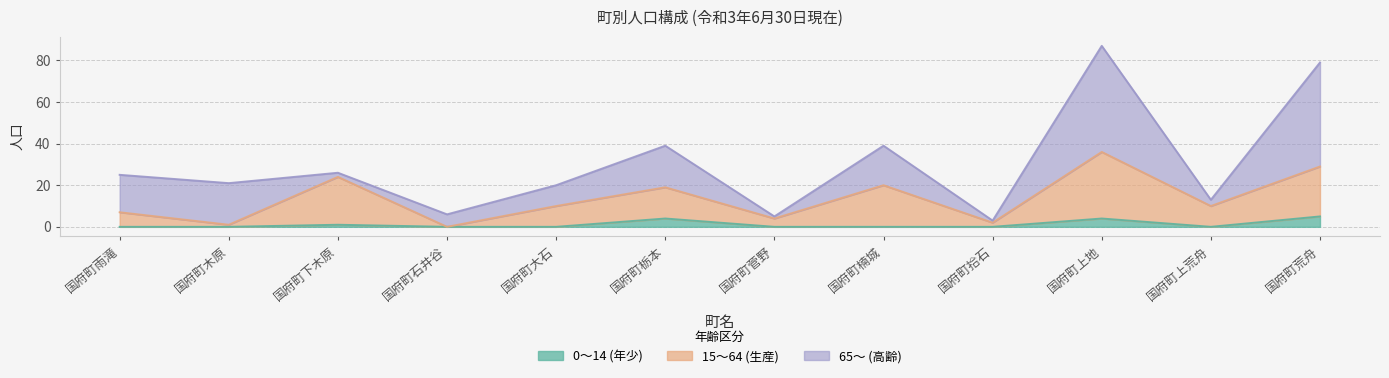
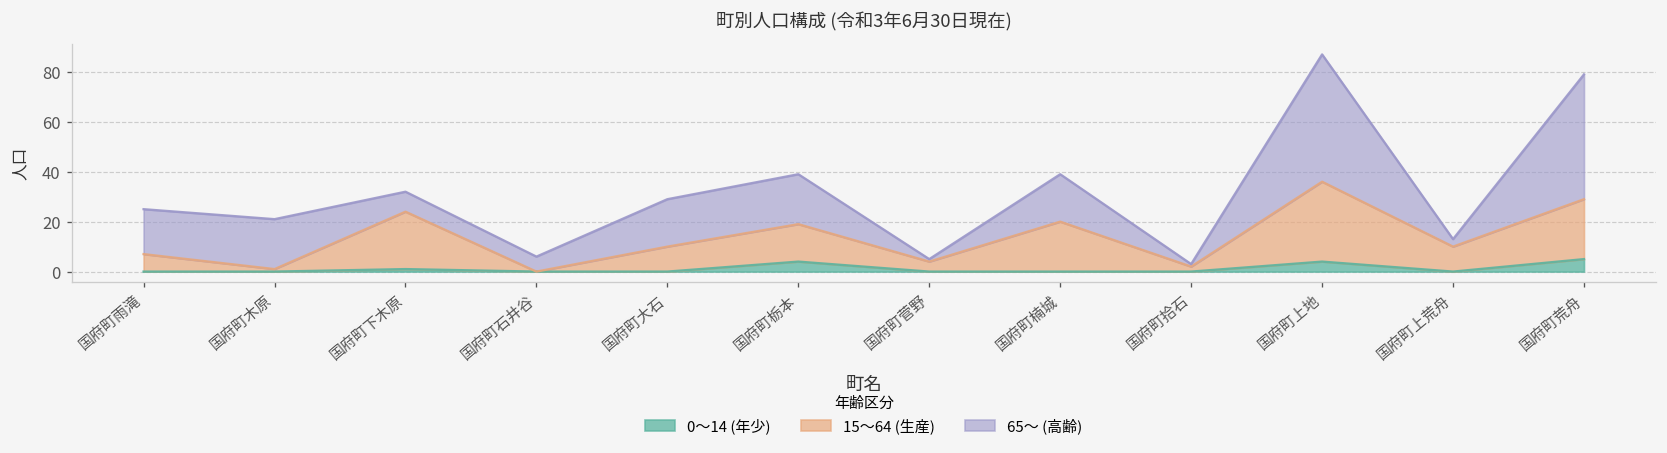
  {
    "0～14 (年少)": {
      "国府町雨滝": 0,
      "国府町下木原": 1,
      "国府町大石": 0,
      "国府町栃本": 4,
      "国府町菅野": 0,
      "国府町楠城": 0,
      "国府町拾石": 0,
      "国府町上地": 4,
      "国府町上荒舟": 0,
      "国府町荒舟": 5
    },
    "15～64 (生産)": {
      "国府町雨滝": 7,
      "国府町下木原": 23,
      "国府町大石": 10,
      "国府町栃本": 15,
      "国府町楠城": 20,
      "国府町上地": 32,
      "国府町上荒舟": 10,
      "国府町荒舟": 24
    },
    "65～ (高齢)": {
      "国府町雨滝": 18,
      "国府町木原": 20,
-     "国府町下木原": 2,
+     "国府町下木原": 8,
      "国府町石井谷": 6,
-     "国府町大石": 10,
+     "国府町大石": 19,
      "国府町栃本": 20,
      "国府町楠城": 19,
      "国府町上地": 51,
      "国府町上荒舟": 3,
      "国府町荒舟": 50
    }
  }
